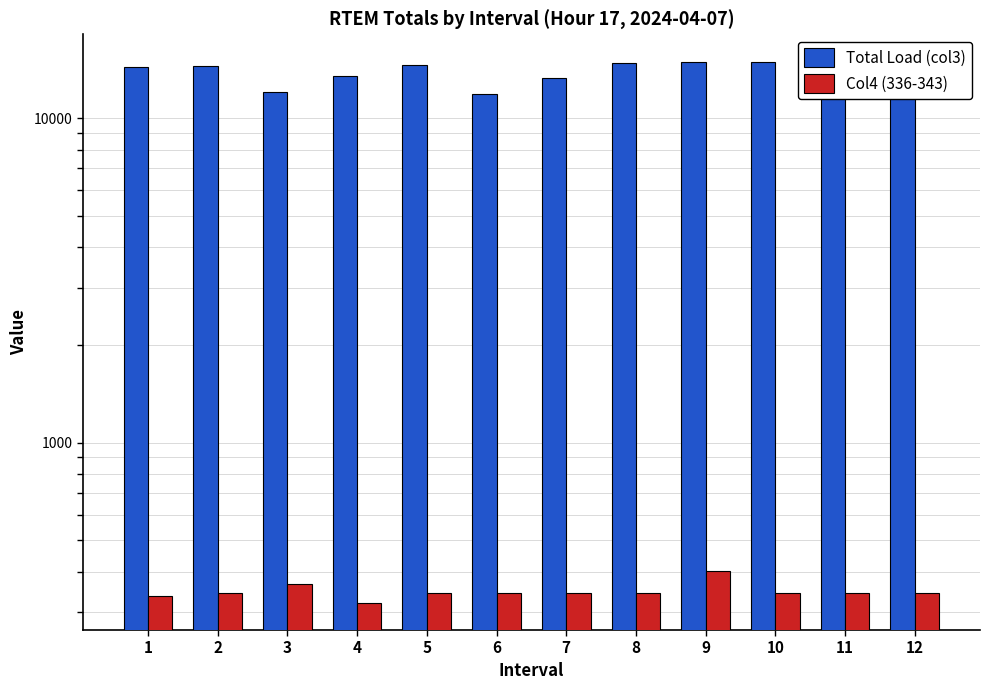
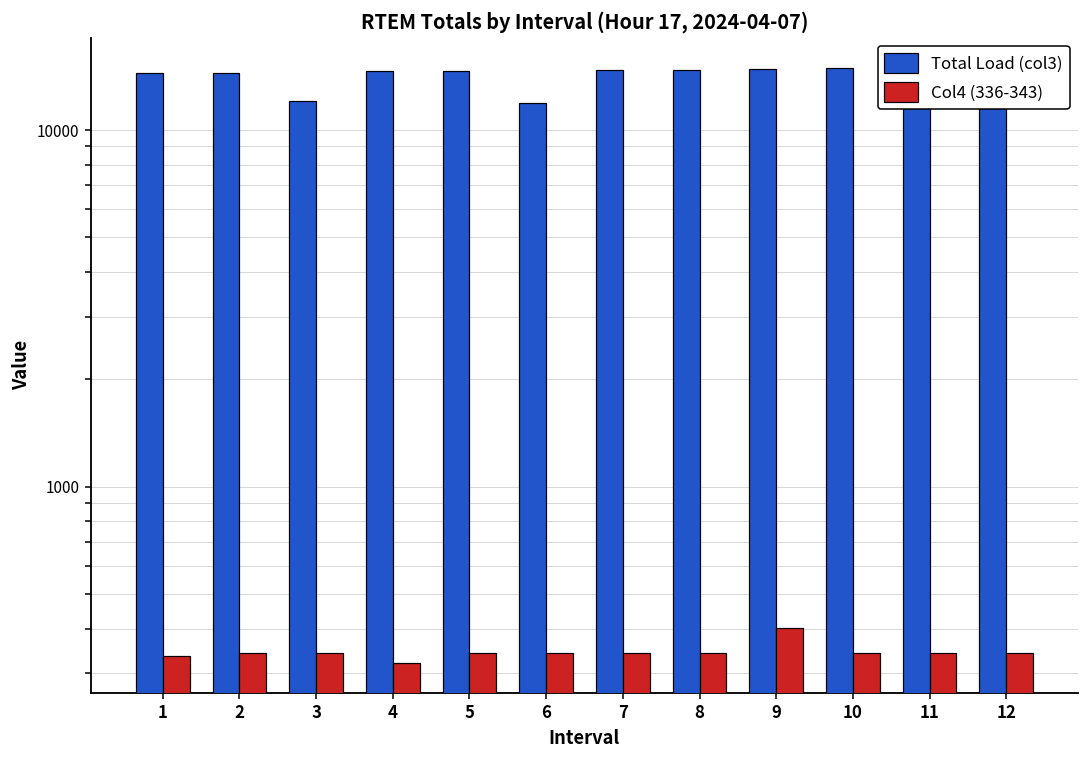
  {
    "Total Load (col3)": {
      "1": 14000,
      "2": 14000,
      "3": 12100,
-     "4": 13500,
+     "4": 15000,
      "5": 15000,
      "6": 11900,
-     "7": 13300,
+     "7": 15000,
      "8": 15000,
      "9": 15000,
      "10": 15000
    },
    "Col4 (336-343)": {
      "1": 340,
      "2": 340,
-     "3": 370,
+     "3": 340,
      "4": 320,
      "5": 340,
      "6": 340,
      "7": 340,
      "8": 340,
      "9": 400,
      "10": 340,
      "11": 340,
      "12": 340
    }
  }
